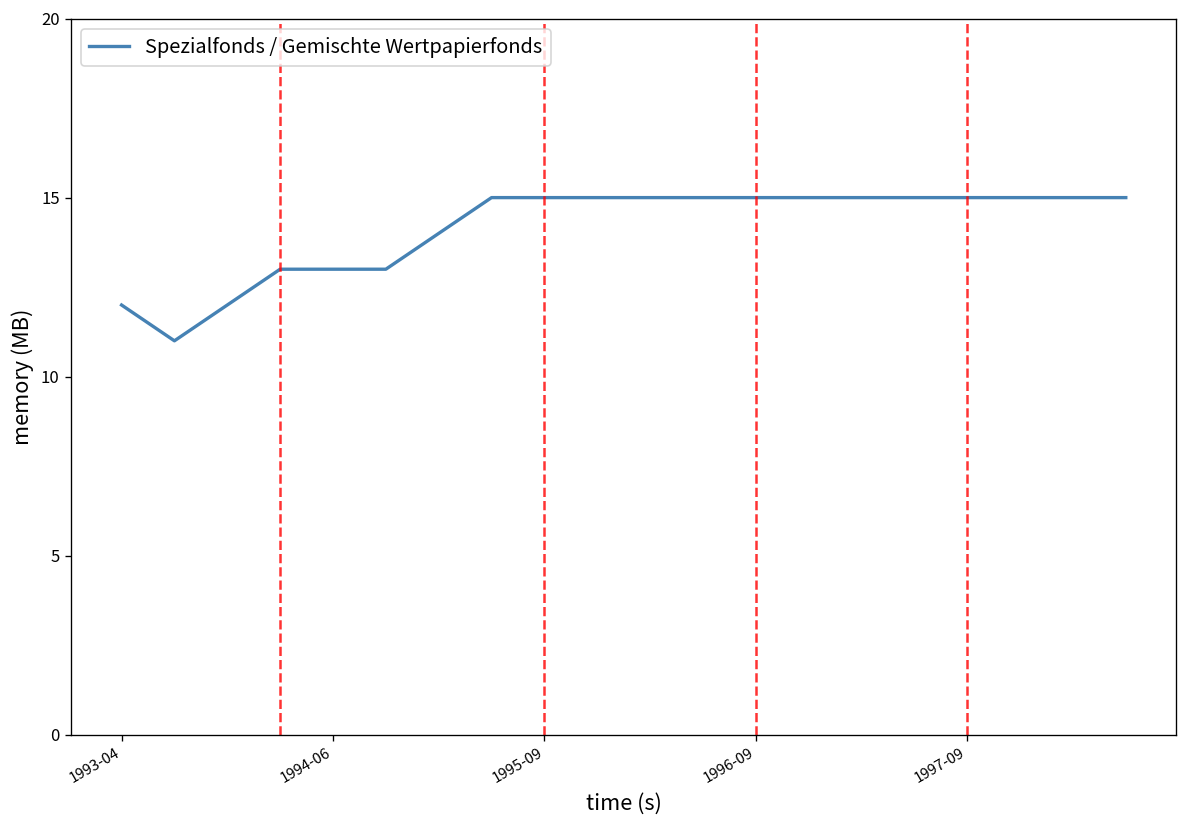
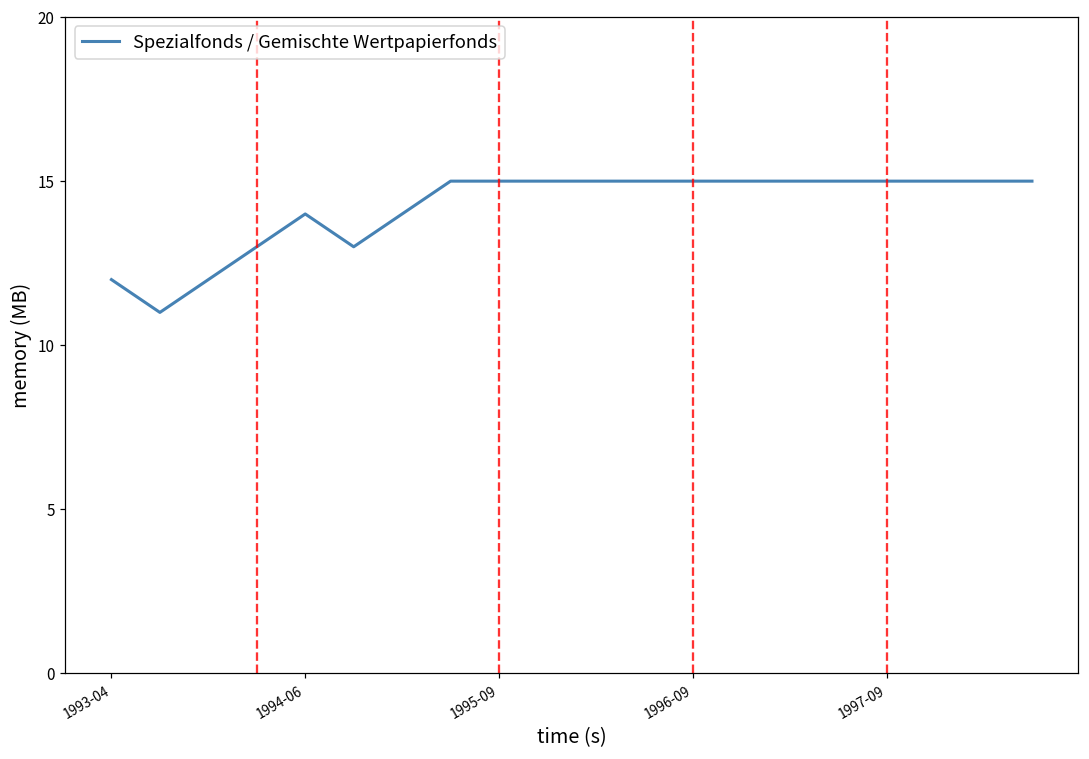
  {
    "1993-04": 12,
-   "1994-06": 13,
+   "1994-06": 14,
    "1995-09": 15,
    "1996-09": 15,
    "1997-09": 15
  }
